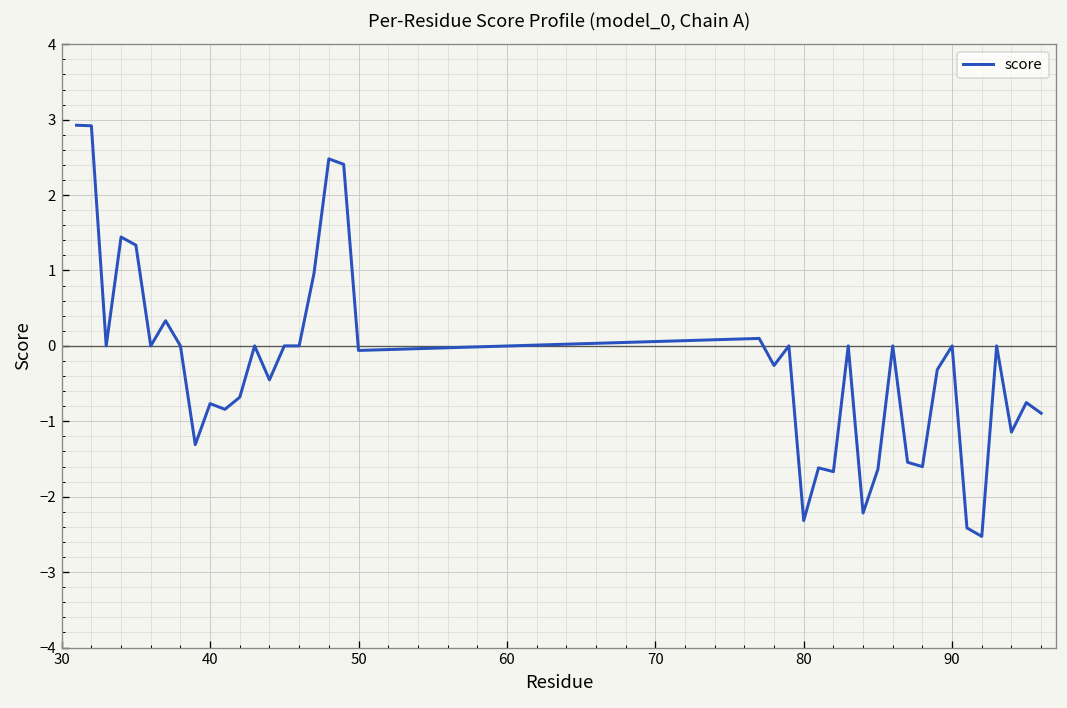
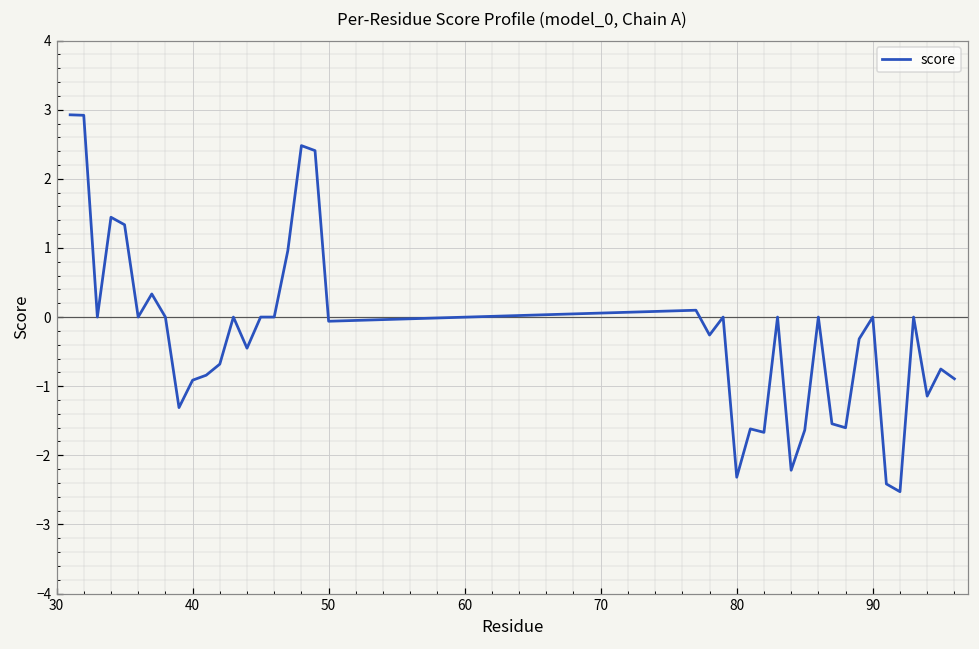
  {
-   "40": -0.8,
+   "40": -0.9,
    "50": -0.1,
    "80": -2.3,
    "90": 0.0
  }
